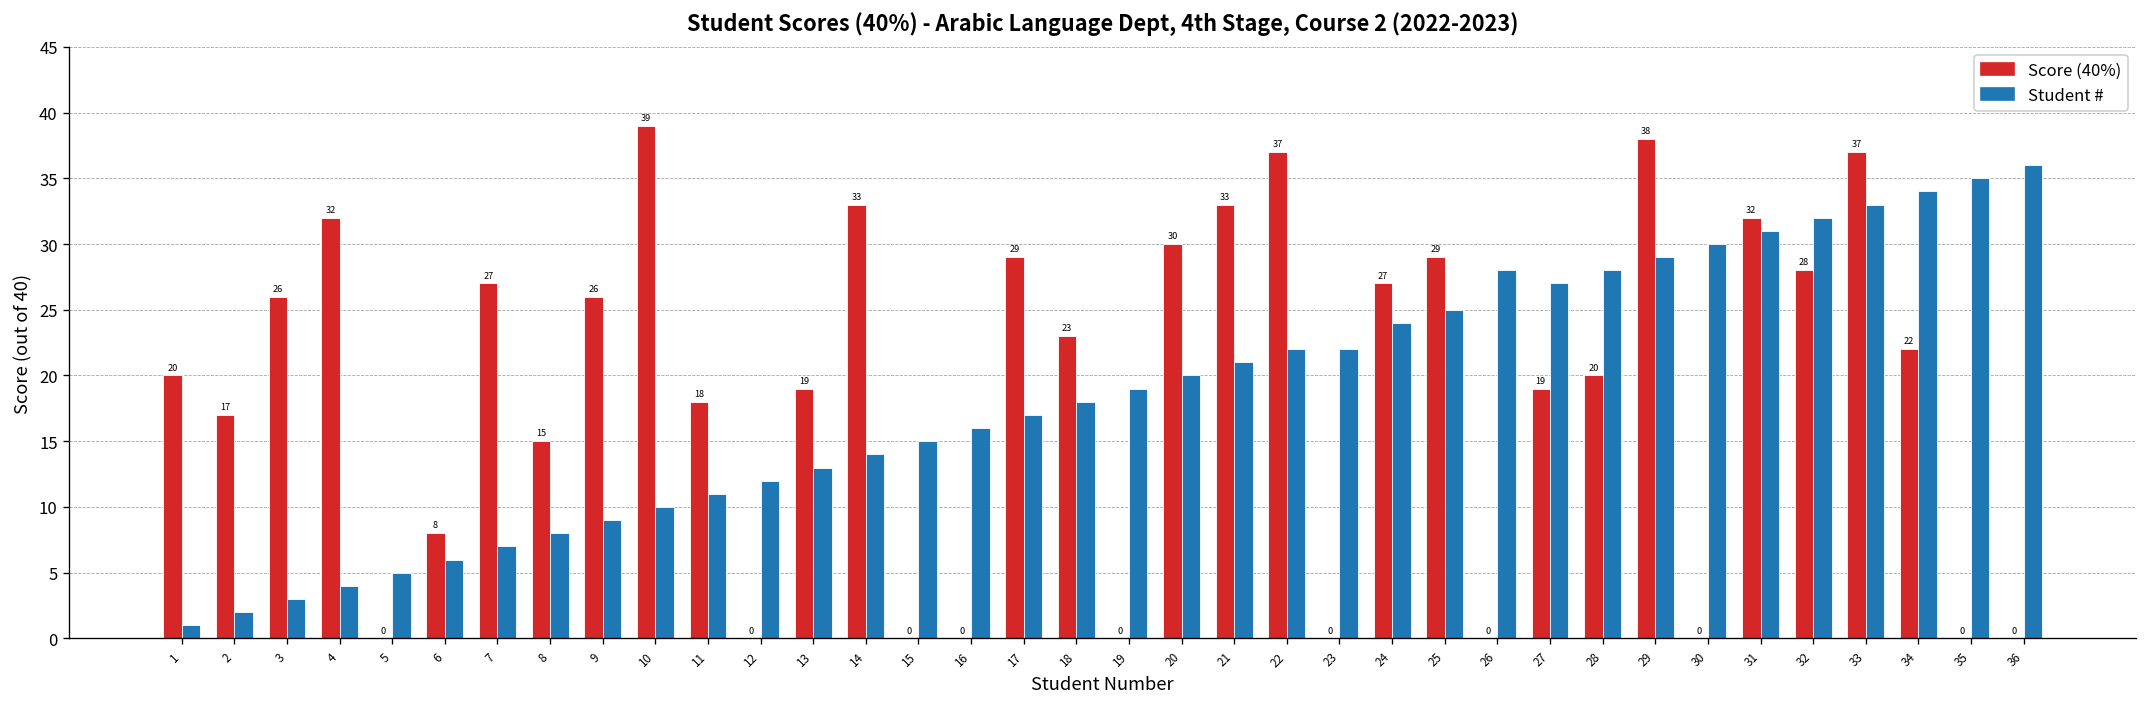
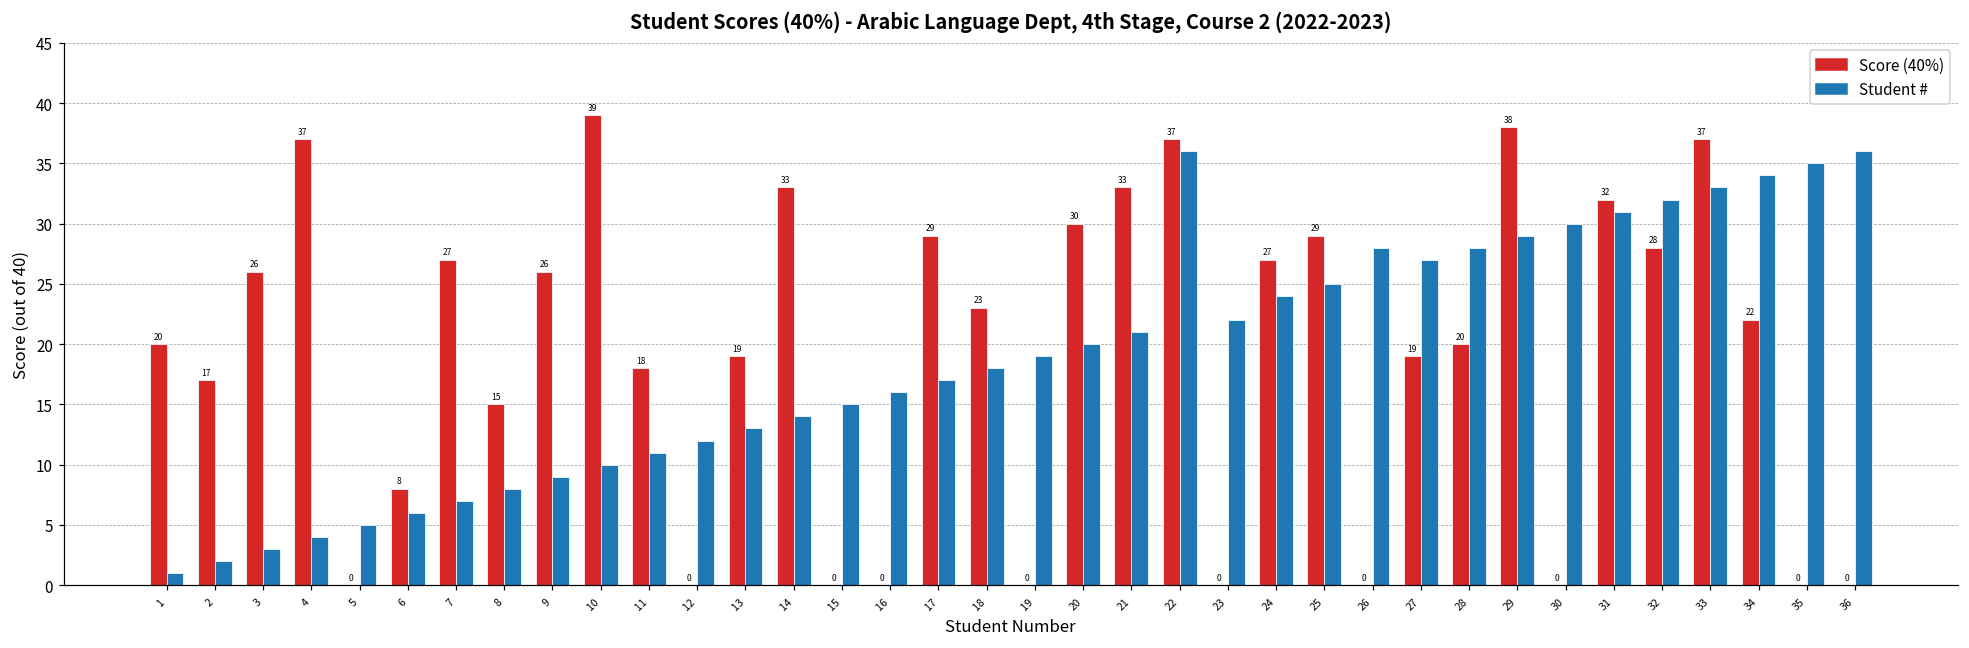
  {
    "Score (40%)": {
      "1": 20,
      "2": 17,
      "3": 26,
-     "4": 32,
+     "4": 37,
      "5": 0,
      "6": 8,
      "7": 27,
      "8": 15,
      "9": 26,
      "10": 39,
      "11": 18,
      "12": 0,
      "13": 19,
      "14": 33,
      "15": 0,
      "16": 0,
      "17": 29,
      "18": 23,
      "19": 0,
      "20": 30,
      "21": 33,
      "22": 37,
      "23": 0,
      "24": 27,
      "25": 29,
      "26": 0,
      "27": 19,
      "28": 20,
      "29": 38,
      "30": 0,
      "31": 32,
      "32": 28,
      "33": 37,
      "34": 22,
      "35": 0,
      "36": 0
    },
    "Student #": {
      "1": 1,
      "2": 2,
      "3": 3,
      "4": 4,
      "5": 5,
      "6": 6,
      "7": 7,
      "8": 8,
      "9": 9,
      "10": 10,
      "11": 11,
      "12": 12,
      "13": 13,
      "14": 14,
      "15": 15,
      "16": 16,
      "17": 17,
      "18": 18,
      "19": 19,
      "20": 20,
      "21": 21,
-     "22": 22,
+     "22": 36,
      "23": 22,
      "24": 24,
      "25": 25,
      "26": 28,
      "27": 27,
      "28": 28,
      "29": 29,
      "30": 30,
      "31": 31,
      "32": 32,
      "33": 33,
      "34": 34,
      "35": 35,
      "36": 36
    }
  }
